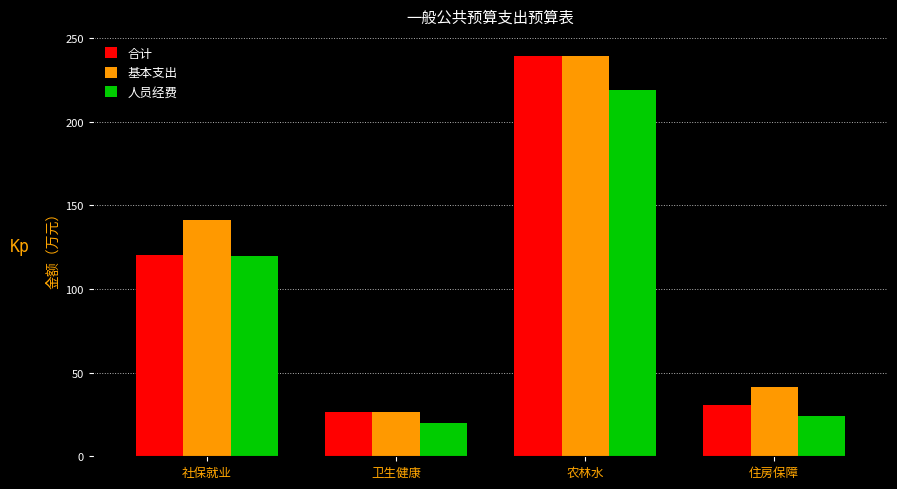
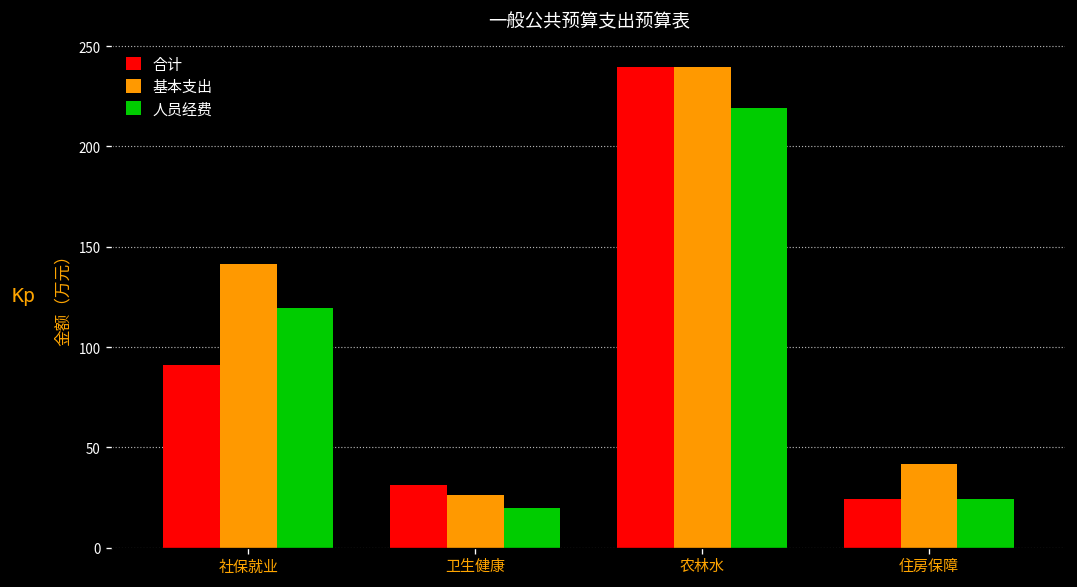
  {
    "合计": {
-     "社保就业": 120,
-     "卫生健康": 27,
+     "社保就业": 91,
+     "卫生健康": 31,
      "农林水": 239,
-     "住房保障": 31
+     "住房保障": 24
    },
    "基本支出": {
      "社保就业": 141,
      "卫生健康": 27,
      "农林水": 239,
      "住房保障": 41
    },
    "人员经费": {
      "社保就业": 120,
      "卫生健康": 20,
      "农林水": 219,
      "住房保障": 24
    }
  }
